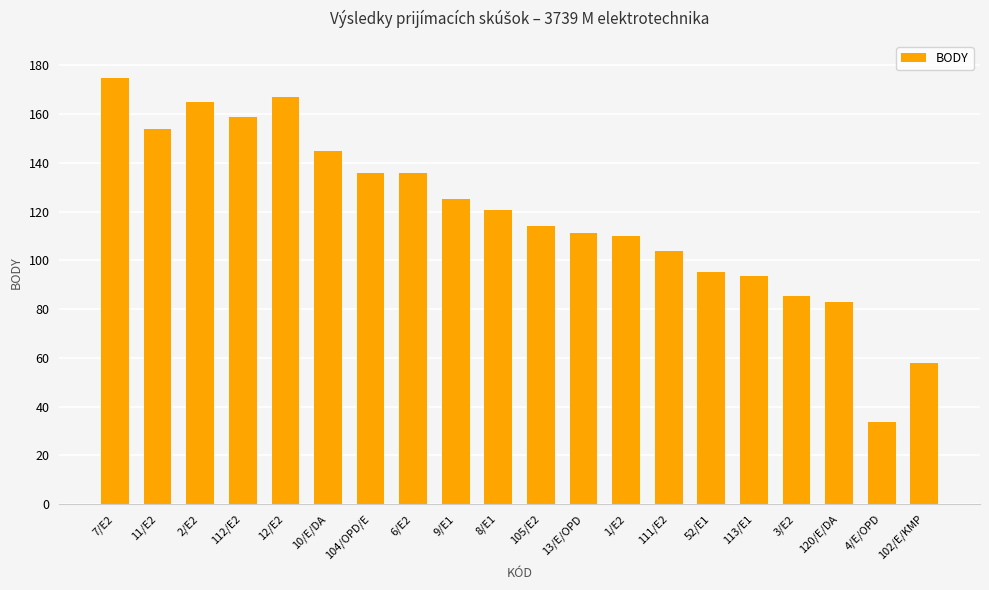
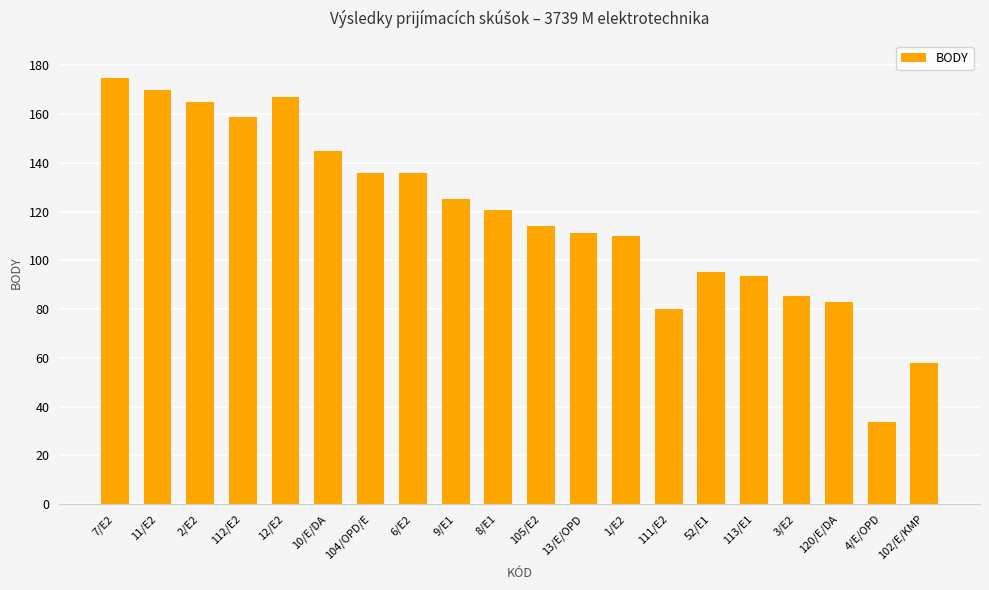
  {
    "7/E2": 175,
-   "11/E2": 154,
+   "11/E2": 170,
    "2/E2": 165,
    "112/E2": 159,
    "12/E2": 167,
    "10/E/DA": 145,
    "104/OPD/E": 136,
    "6/E2": 136,
    "9/E1": 125,
    "8/E1": 121,
    "105/E2": 114,
    "13/E/OPD": 111,
    "1/E2": 110,
-   "111/E2": 104,
+   "111/E2": 80,
    "52/E1": 95,
    "113/E1": 94,
    "3/E2": 86,
    "120/E/DA": 83,
    "4/E/OPD": 34,
    "102/E/KMP": 58
  }
